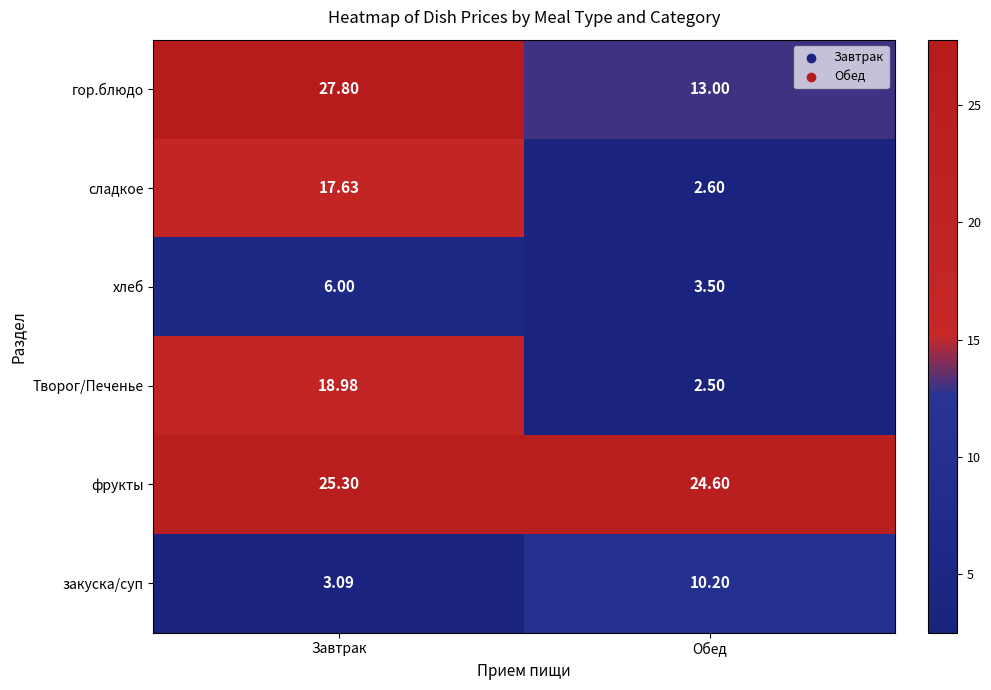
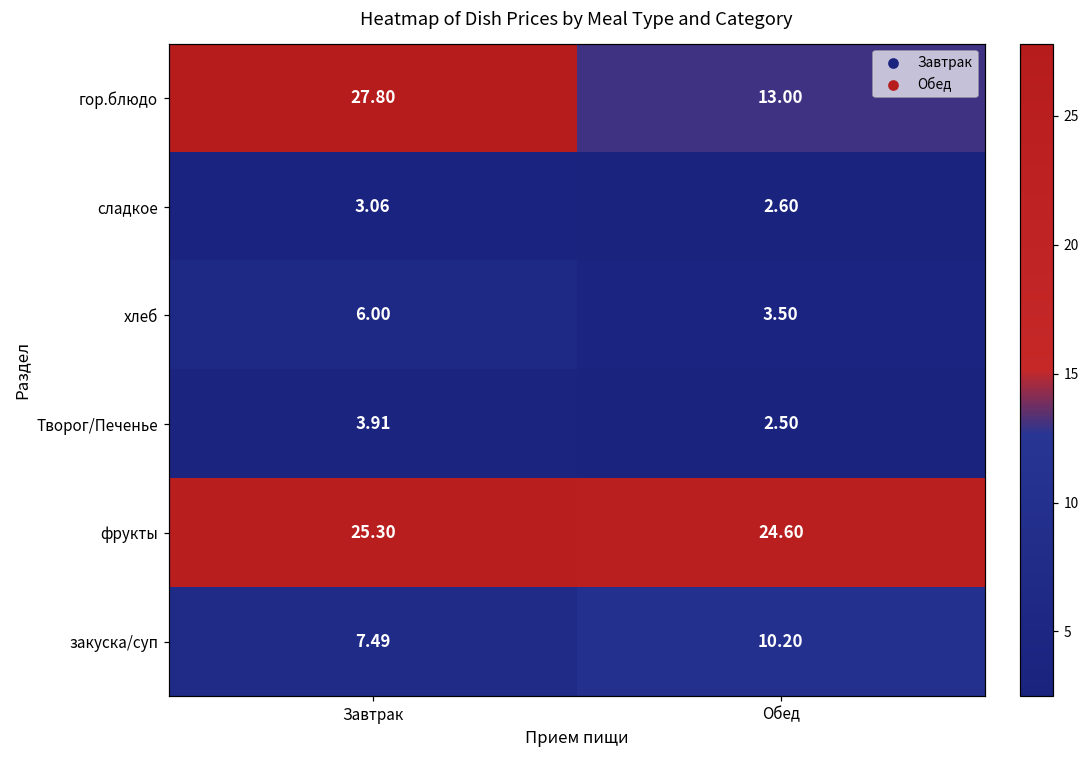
  {
    "гор.блюдо": {
      "Завтрак": 27.80,
      "Обед": 13.00
    },
    "сладкое": {
-     "Завтрак": 17.63,
+     "Завтрак": 3.06,
      "Обед": 2.60
    },
    "хлеб": {
      "Завтрак": 6.00,
      "Обед": 3.50
    },
    "Творог/Печенье": {
-     "Завтрак": 18.98,
+     "Завтрак": 3.91,
      "Обед": 2.50
    },
    "фрукты": {
      "Завтрак": 25.30,
      "Обед": 24.60
    },
    "закуска/суп": {
-     "Завтрак": 3.09,
+     "Завтрак": 7.49,
      "Обед": 10.20
    }
  }
